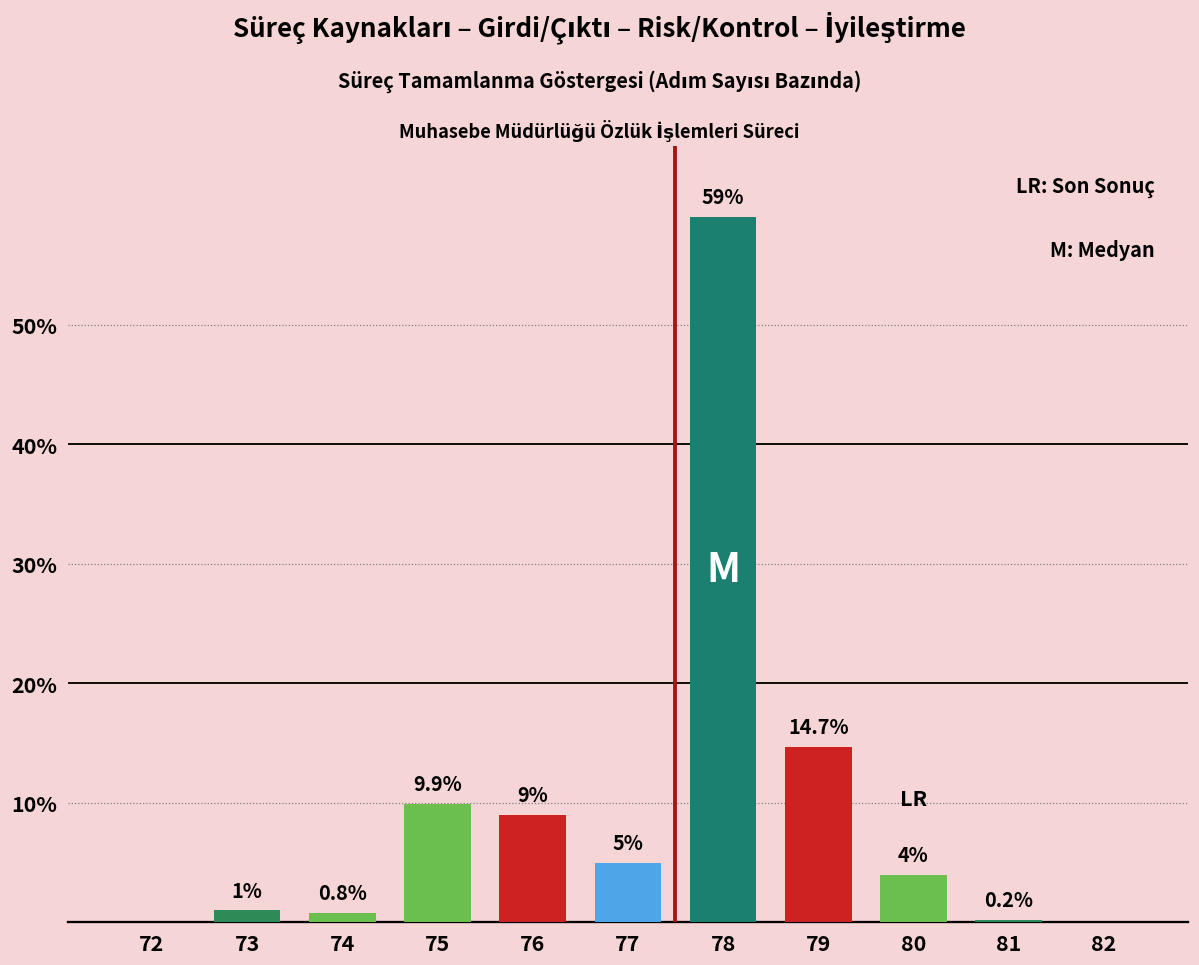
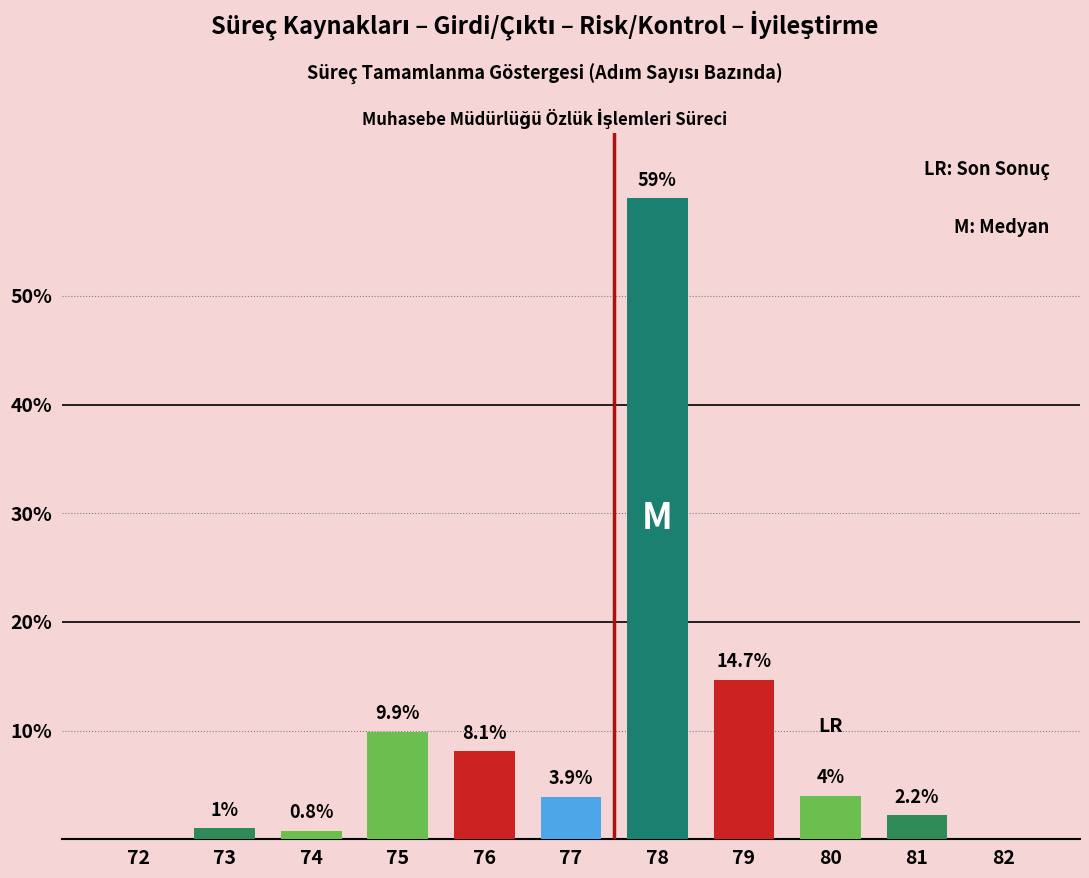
  {
    "73": "1%",
    "74": "0.8%",
    "75": "9.9%",
-   "76": "9%",
-   "77": "5%",
+   "76": "8.1%",
+   "77": "3.9%",
    "78": "59%",
    "79": "14.7%",
    "80": "4%",
-   "81": "0.2%"
+   "81": "2.2%"
  }
